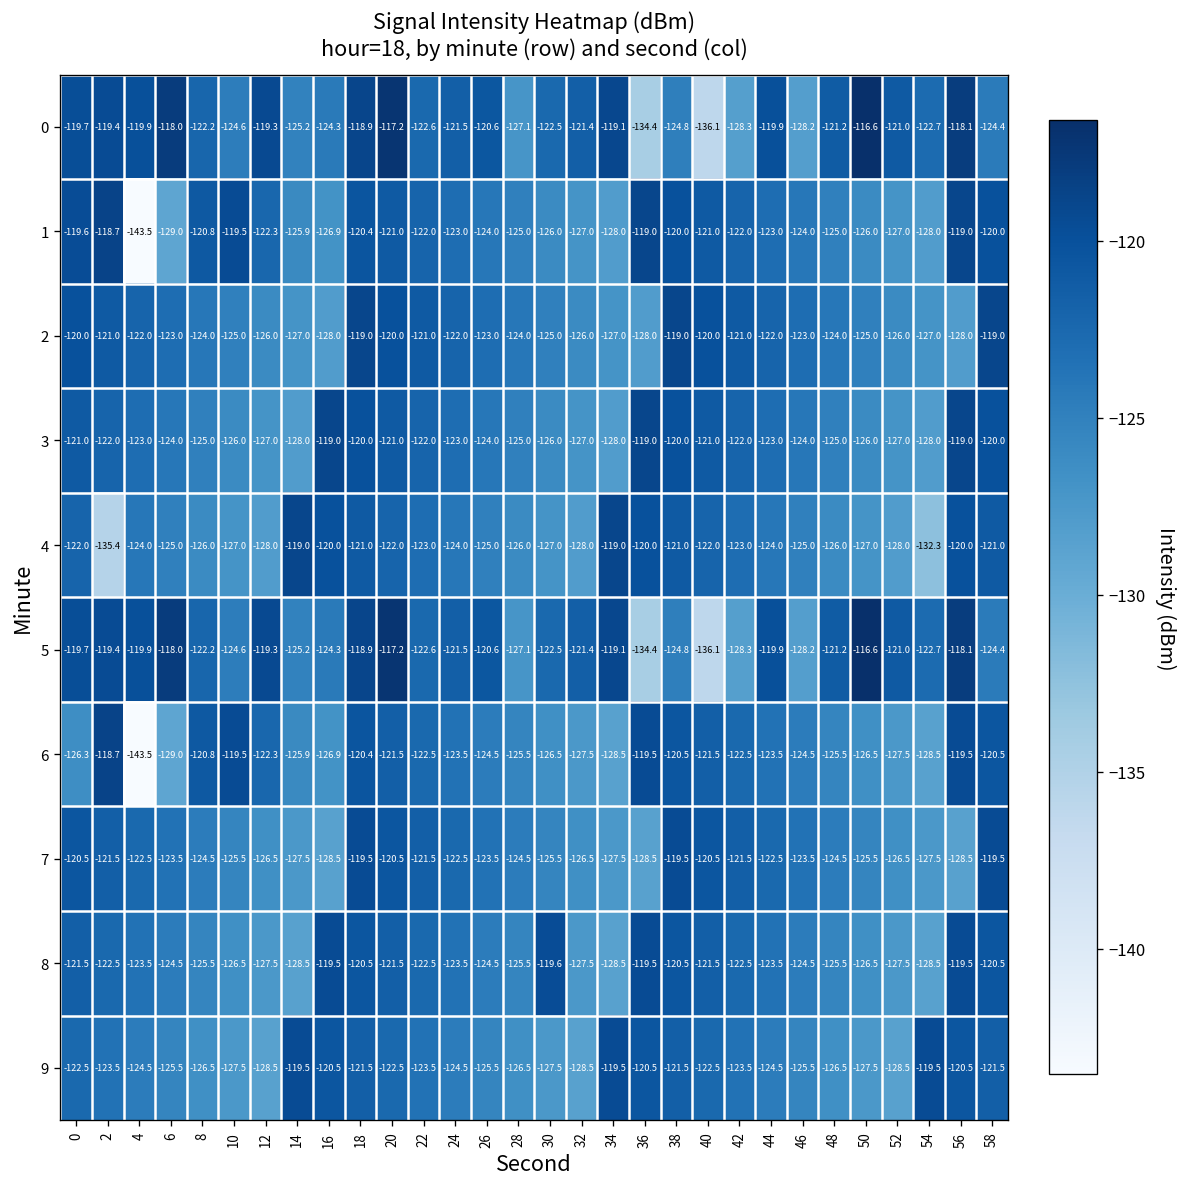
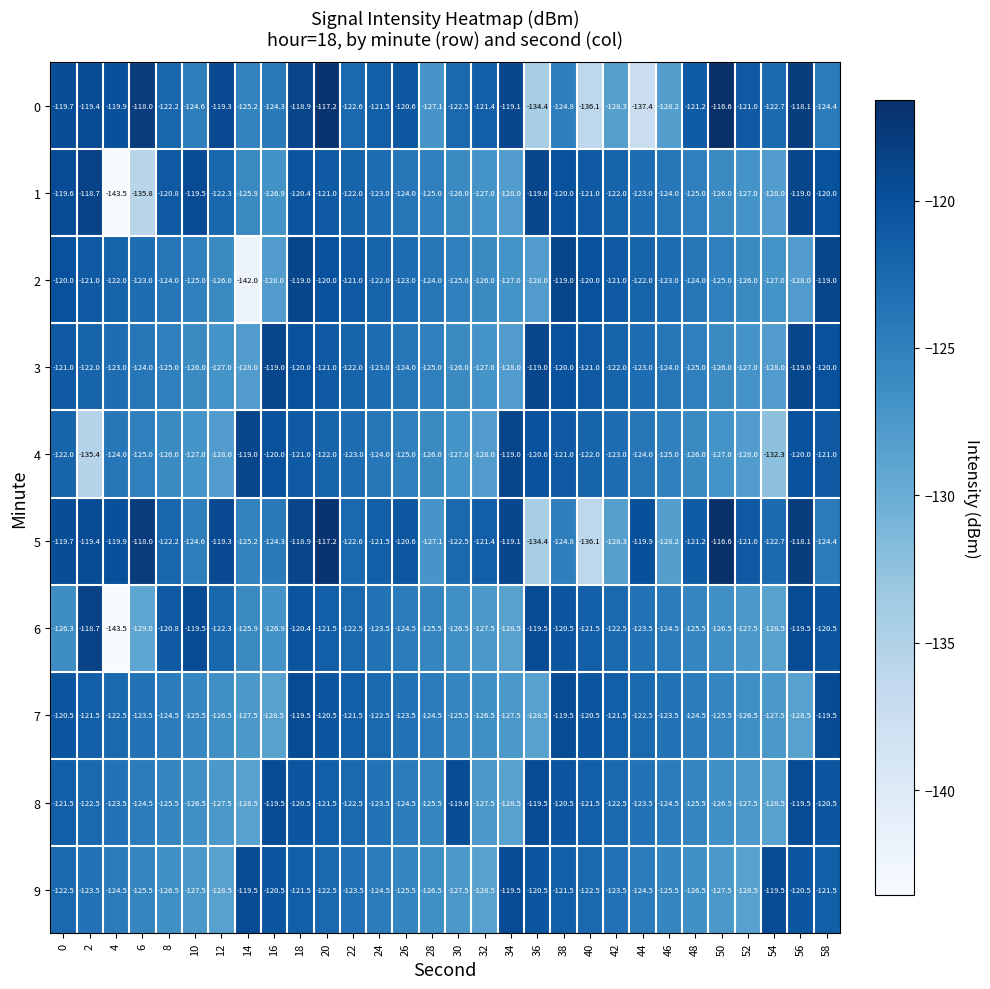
  {
    "0": {
      "0": -119.7,
      "2": -119.4,
      "4": -119.9,
      "6": -118.0,
      "8": -122.2,
      "10": -124.6,
      "12": -119.3,
      "14": -125.2,
      "16": -124.3,
      "18": -118.9,
      "20": -117.2,
      "22": -122.6,
      "24": -121.5,
      "26": -120.6,
      "28": -127.1,
      "30": -122.5,
      "32": -121.4,
      "34": -119.1,
      "36": -134.4,
      "38": -124.8,
      "40": -136.1,
      "42": -128.3,
-     "44": -119.9,
+     "44": -137.4,
      "46": -128.2,
      "48": -121.2,
      "50": -116.6,
      "52": -121.0,
      "54": -122.7,
      "56": -118.1,
      "58": -124.4
    },
    "1": {
      "0": -119.6,
      "2": -118.7,
      "4": -143.5,
-     "6": -129.0,
+     "6": -135.8,
      "8": -120.8,
      "10": -119.5,
      "12": -122.3,
      "14": -125.9,
      "16": -126.9,
      "18": -120.4,
      "20": -121.0,
      "22": -122.0,
      "24": -123.0,
      "26": -124.0,
      "28": -125.0,
      "30": -126.0,
      "32": -127.0,
      "34": -128.0,
      "36": -119.0,
      "38": -120.0,
      "40": -121.0,
      "42": -122.0,
      "44": -123.0,
      "46": -124.0,
      "48": -125.0,
      "50": -126.0,
      "52": -127.0,
      "54": -128.0,
      "56": -119.0,
      "58": -120.0
    },
    "2": {
      "0": -120.0,
      "2": -121.0,
      "4": -122.0,
      "6": -123.0,
      "8": -124.0,
      "10": -125.0,
      "12": -126.0,
-     "14": -127.0,
+     "14": -142.0,
      "16": -128.0,
      "18": -119.0,
      "20": -120.0,
      "22": -121.0,
      "24": -122.0,
      "26": -123.0,
      "28": -124.0,
      "30": -125.0,
      "32": -126.0,
      "34": -127.0,
      "36": -128.0,
      "38": -119.0,
      "40": -120.0,
      "42": -121.0,
      "44": -122.0,
      "46": -123.0,
      "48": -124.0,
      "50": -125.0,
      "52": -126.0,
      "54": -127.0,
      "56": -128.0,
      "58": -119.0
    }
  }
